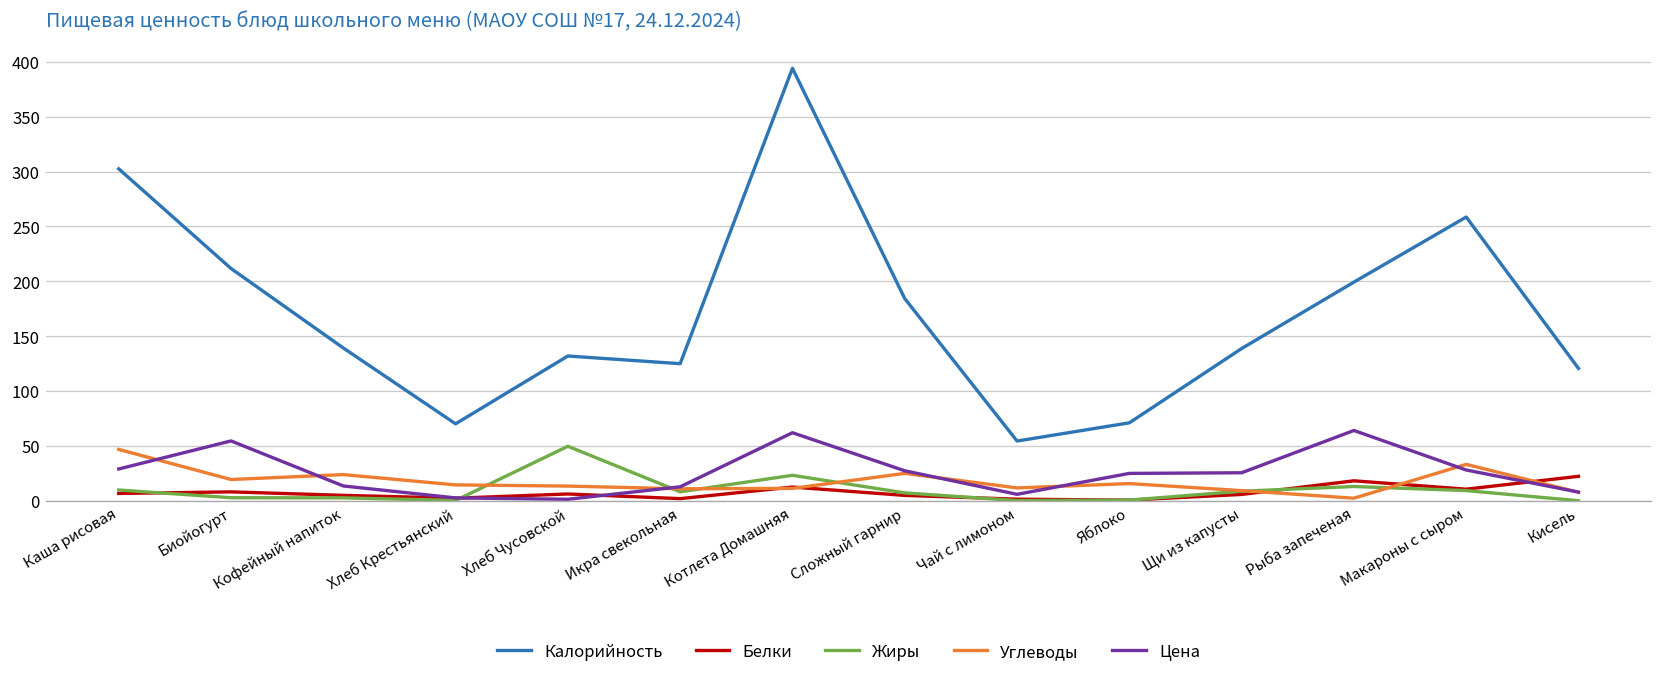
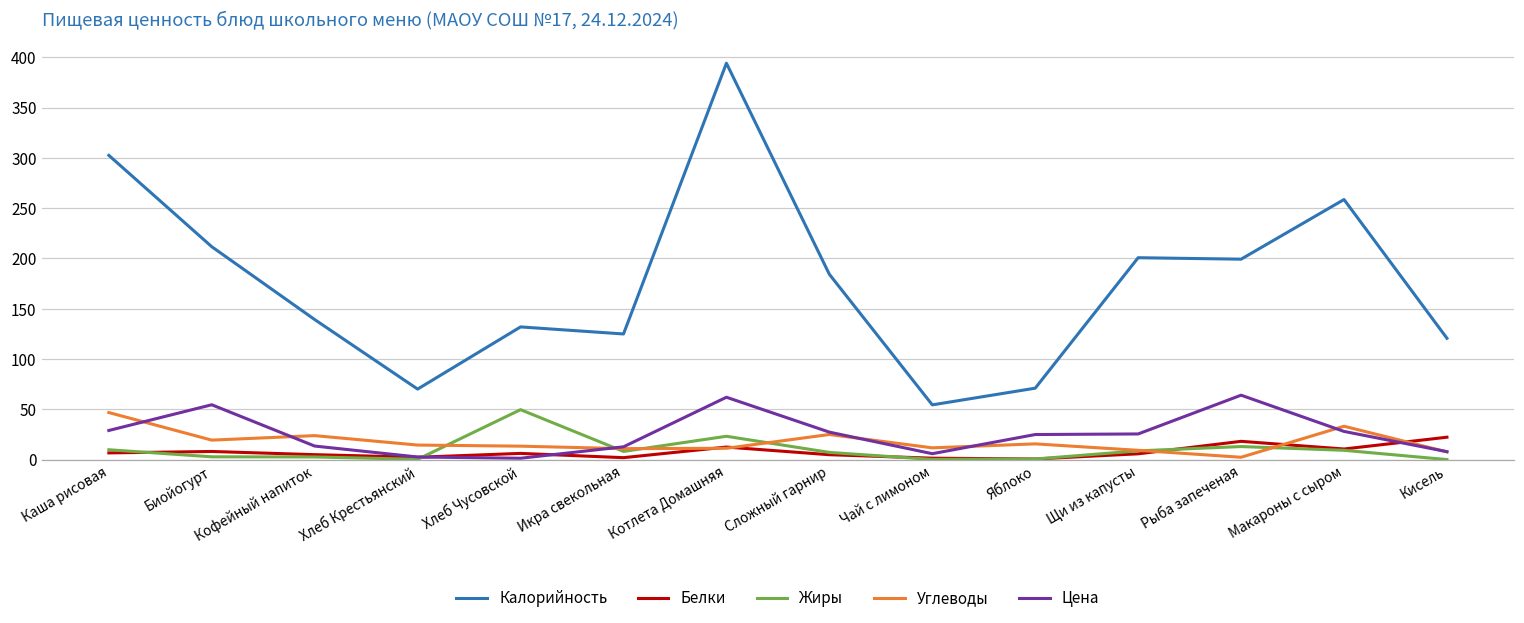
  {
    "Калорийность": {
      "Каша рисовая": 300,
      "Биойогурт": 210,
      "Кофейный напиток": 140,
      "Хлеб Крестьянский": 70,
      "Хлеб Чусовской": 130,
      "Икра свекольная": 120,
      "Котлета Домашняя": 390,
      "Сложный гарнир": 180,
      "Чай с лимоном": 50,
      "Яблоко": 70,
-     "Щи из капусты": 140,
+     "Щи из капусты": 200,
      "Рыба запеченая": 200,
      "Макароны с сыром": 260,
      "Кисель": 120
    },
    "Белки": {
      "Каша рисовая": 10,
      "Биойогурт": 10,
      "Хлеб Чусовской": 10,
      "Икра свекольная": 0,
      "Щи из капусты": 10,
      "Рыба запеченая": 20,
      "Кисель": 20
    },
    "Жиры": {
      "Каша рисовая": 10,
      "Биойогурт": 0,
      "Хлеб Чусовской": 50,
      "Котлета Домашняя": 20,
      "Рыба запеченая": 10,
      "Кисель": 0
    },
    "Углеводы": {
      "Каша рисовая": 50,
      "Биойогурт": 20,
      "Кофейный напиток": 20,
      "Хлеб Крестьянский": 10,
      "Хлеб Чусовской": 10,
      "Чай с лимоном": 10,
      "Яблоко": 20,
      "Рыба запеченая": 0,
      "Макароны с сыром": 30
    },
    "Цена": {
      "Каша рисовая": 30,
      "Биойогурт": 50,
      "Кофейный напиток": 10,
      "Хлеб Чусовской": 0,
      "Котлета Домашняя": 60,
      "Чай с лимоном": 10,
      "Яблоко": 20,
      "Щи из капусты": 30,
      "Рыба запеченая": 60,
      "Макароны с сыром": 30
    }
  }
